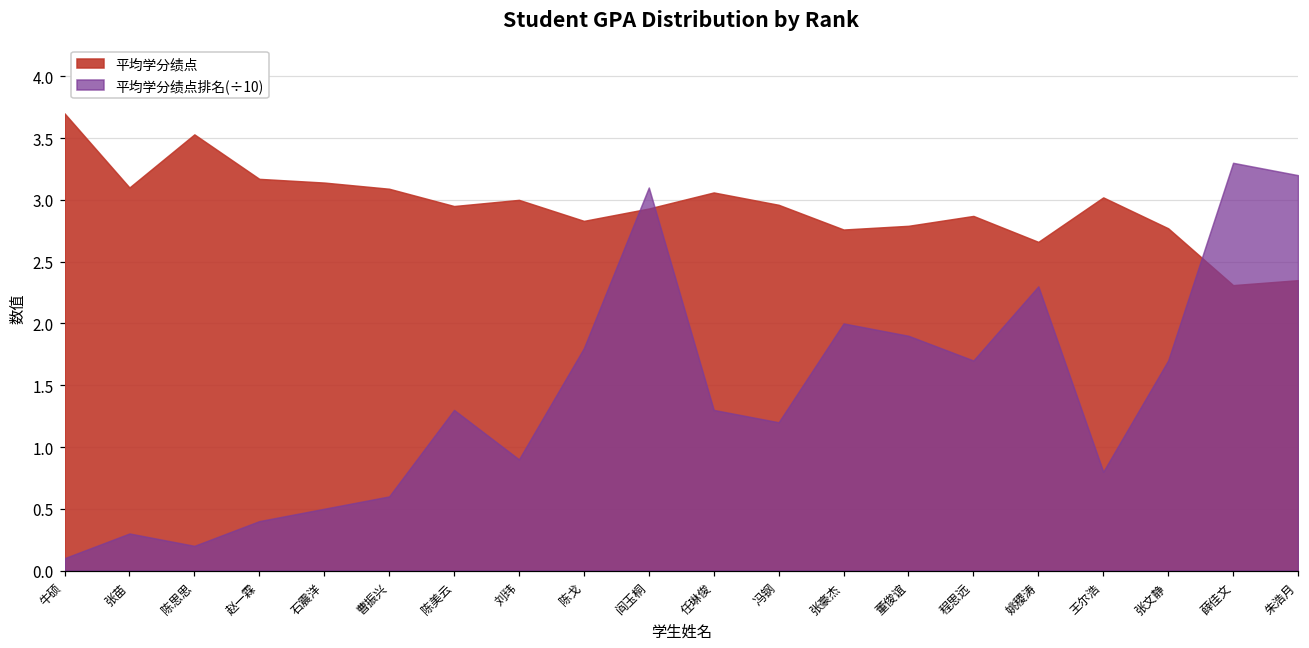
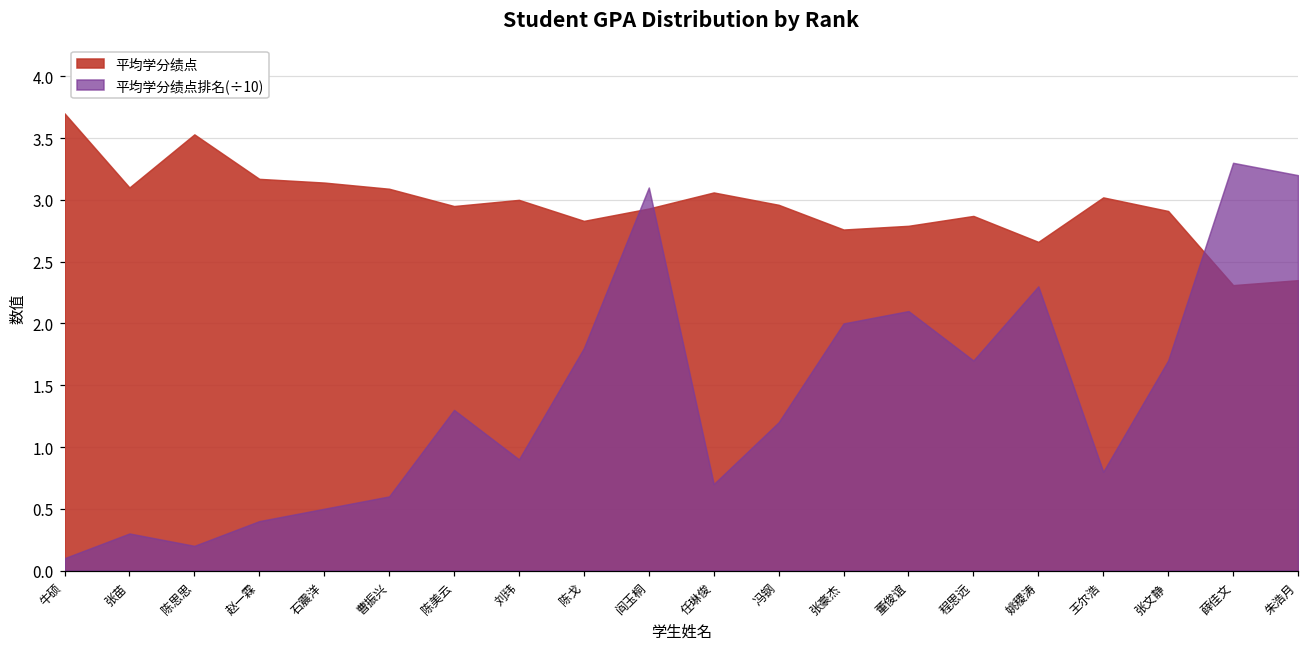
  {
    "平均学分绩点": {
      "牛硕": 3.70,
      "张苗": 3.10,
      "陈思思": 3.53,
      "赵一霖": 3.17,
      "石震洋": 3.14,
      "曹振兴": 3.09,
      "陈美云": 2.95,
      "刘玮": 3.00,
      "陈戈": 2.83,
      "阎玉桐": 2.93,
      "任琳俊": 3.06,
      "冯钢": 2.96,
      "张豪杰": 2.76,
      "董俊谊": 2.79,
      "程思远": 2.87,
      "姚稷涛": 2.66,
      "王尔浩": 3.02,
-     "张文静": 2.77,
+     "张文静": 2.91,
      "薛佳文": 2.31,
      "朱浩月": 2.35
    },
    "平均学分绩点排名(÷10)": {
      "牛硕": 0.10,
      "张苗": 0.30,
      "陈思思": 0.20,
      "赵一霖": 0.40,
      "石震洋": 0.50,
      "曹振兴": 0.60,
      "陈美云": 1.30,
      "刘玮": 0.90,
      "陈戈": 1.80,
      "阎玉桐": 3.10,
-     "任琳俊": 1.30,
+     "任琳俊": 0.70,
      "冯钢": 1.20,
      "张豪杰": 2.00,
-     "董俊谊": 1.90,
+     "董俊谊": 2.10,
      "程思远": 1.70,
      "姚稷涛": 2.30,
      "王尔浩": 0.80,
      "张文静": 1.70,
      "薛佳文": 3.30,
      "朱浩月": 3.20
    }
  }
